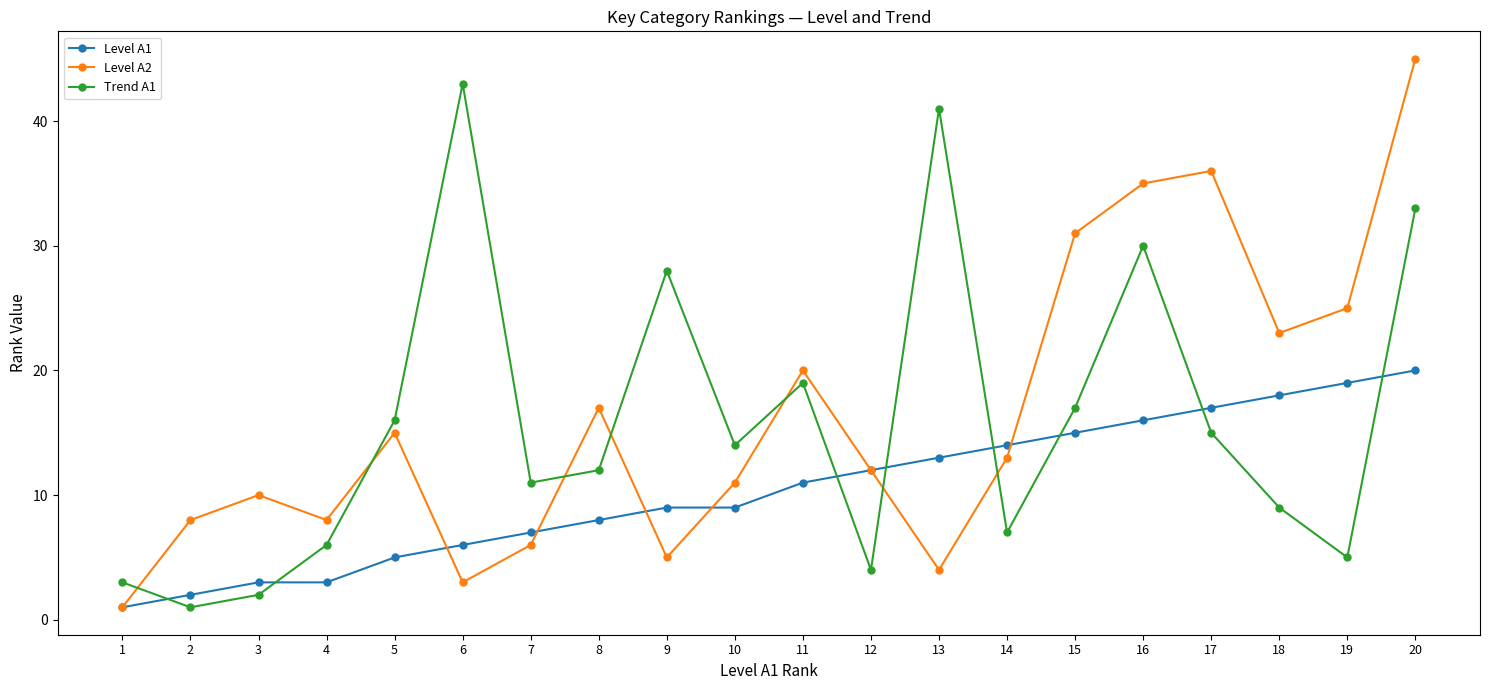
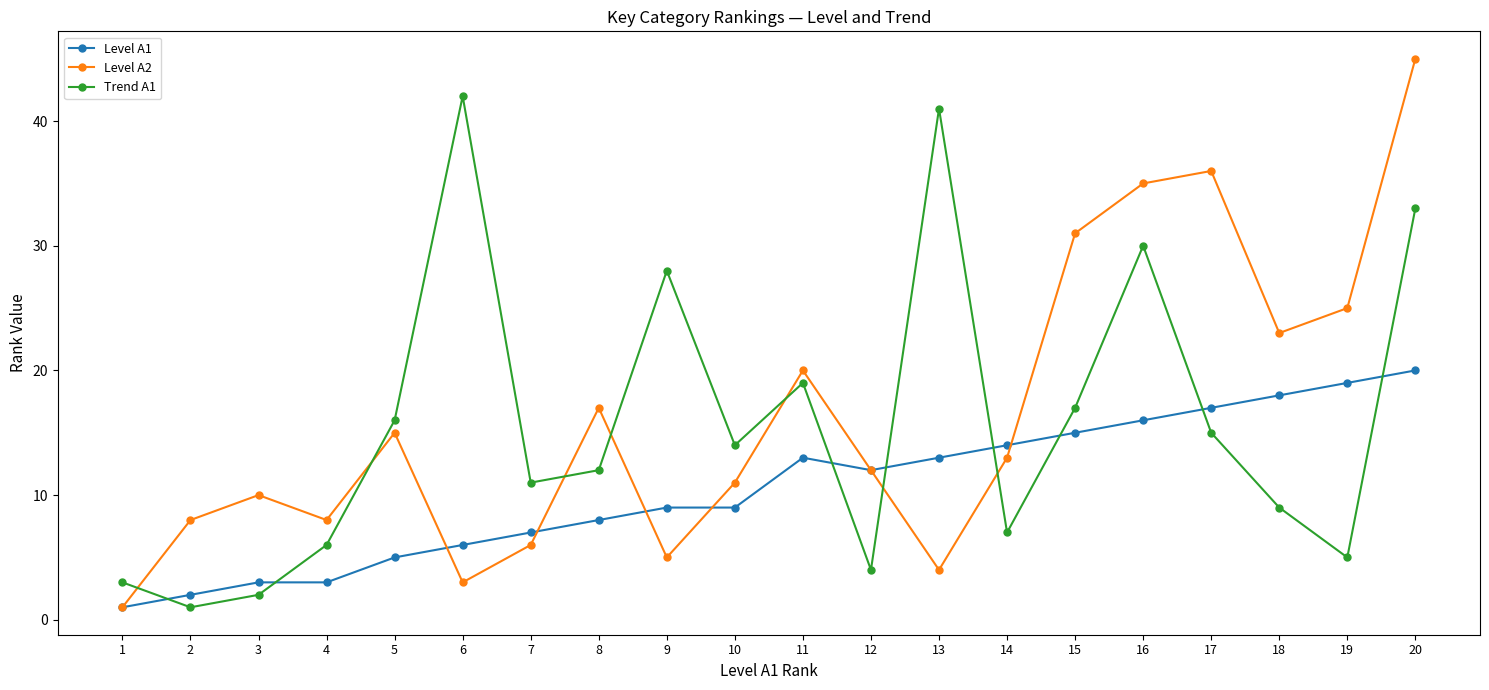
  {
    "Level A1": {
      "2": 2,
      "3": 3,
      "4": 3,
      "5": 5,
      "6": 6,
      "7": 7,
      "8": 8,
      "9": 9,
      "10": 9,
-     "11": 11,
+     "11": 13,
      "13": 13,
      "14": 14,
      "15": 15,
      "16": 16,
      "17": 17,
      "18": 18,
      "19": 19,
      "20": 20
    },
    "Level A2": {
      "2": 8,
      "3": 10,
      "4": 8,
      "5": 15,
      "6": 3,
      "7": 6,
      "8": 17,
      "9": 5,
      "10": 11,
      "11": 20,
      "13": 4,
      "14": 13,
      "15": 31,
      "16": 35,
      "17": 36,
      "18": 23,
      "19": 25,
      "20": 45
    },
    "Trend A1": {
      "1": 3,
      "2": 1,
      "3": 2,
      "4": 6,
      "5": 16,
-     "6": 43,
+     "6": 42,
      "7": 11,
      "8": 12,
      "9": 28,
      "10": 14,
      "11": 19,
      "12": 4,
      "13": 41,
      "14": 7,
      "15": 17,
      "16": 30,
      "17": 15,
      "18": 9,
      "19": 5,
      "20": 33
    }
  }
